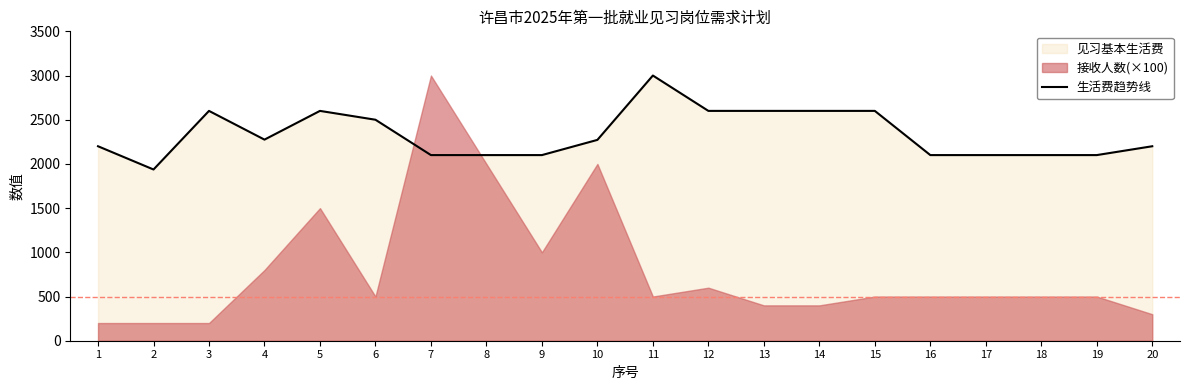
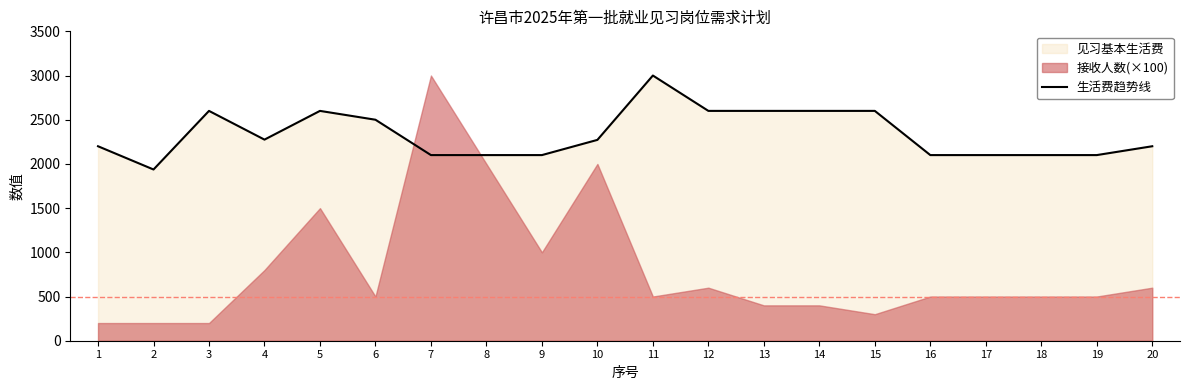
  {
    "见习基本生活费": {
      "1": 2200,
      "2": 1900,
      "3": 2600,
      "4": 2300,
      "5": 2600,
      "6": 2500,
      "7": 2100,
      "8": 2100,
      "9": 2100,
      "10": 2300,
      "11": 3000,
      "12": 2600,
      "13": 2600,
      "14": 2600,
      "15": 2600,
      "16": 2100,
      "17": 2100,
      "18": 2100,
      "19": 2100,
      "20": 2200
    },
    "接收人数(×100)": {
      "1": 200,
      "2": 200,
      "3": 200,
      "4": 800,
      "5": 1500,
      "6": 500,
      "7": 3000,
      "8": 2000,
      "9": 1000,
      "10": 2000,
      "11": 500,
      "12": 600,
      "13": 400,
      "14": 400,
-     "15": 500,
+     "15": 300,
      "16": 500,
      "17": 500,
      "18": 500,
      "19": 500,
-     "20": 300
+     "20": 600
    }
  }
